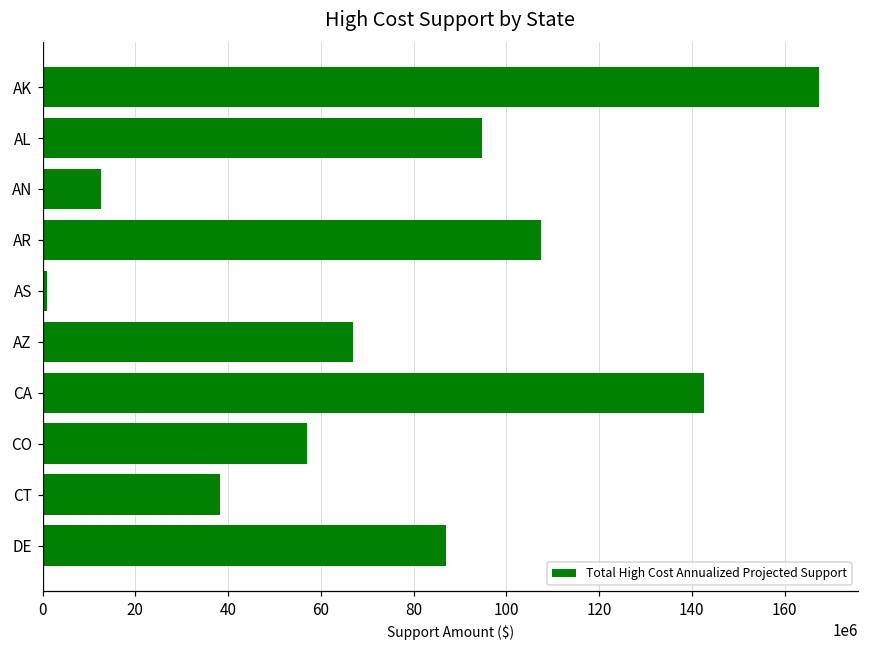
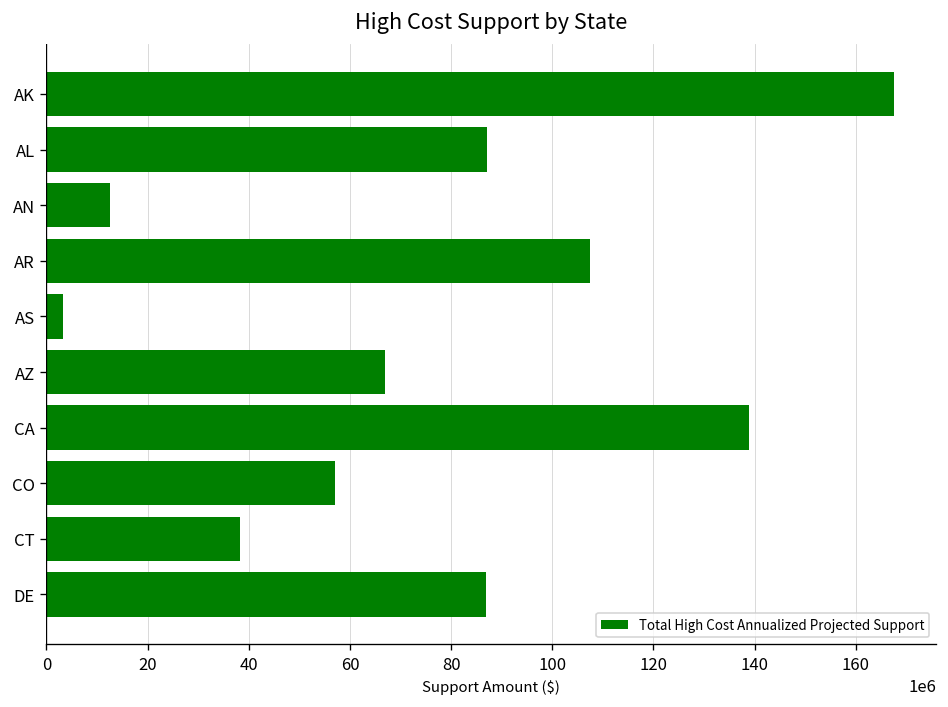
  {
    "AK": 167000000,
-   "AL": 95000000,
+   "AL": 87000000,
    "AN": 13000000,
    "AR": 108000000,
-   "AS": 1000000,
+   "AS": 3000000,
    "AZ": 67000000,
-   "CA": 143000000,
+   "CA": 139000000,
    "CO": 57000000,
    "CT": 38000000,
    "DE": 87000000
  }
